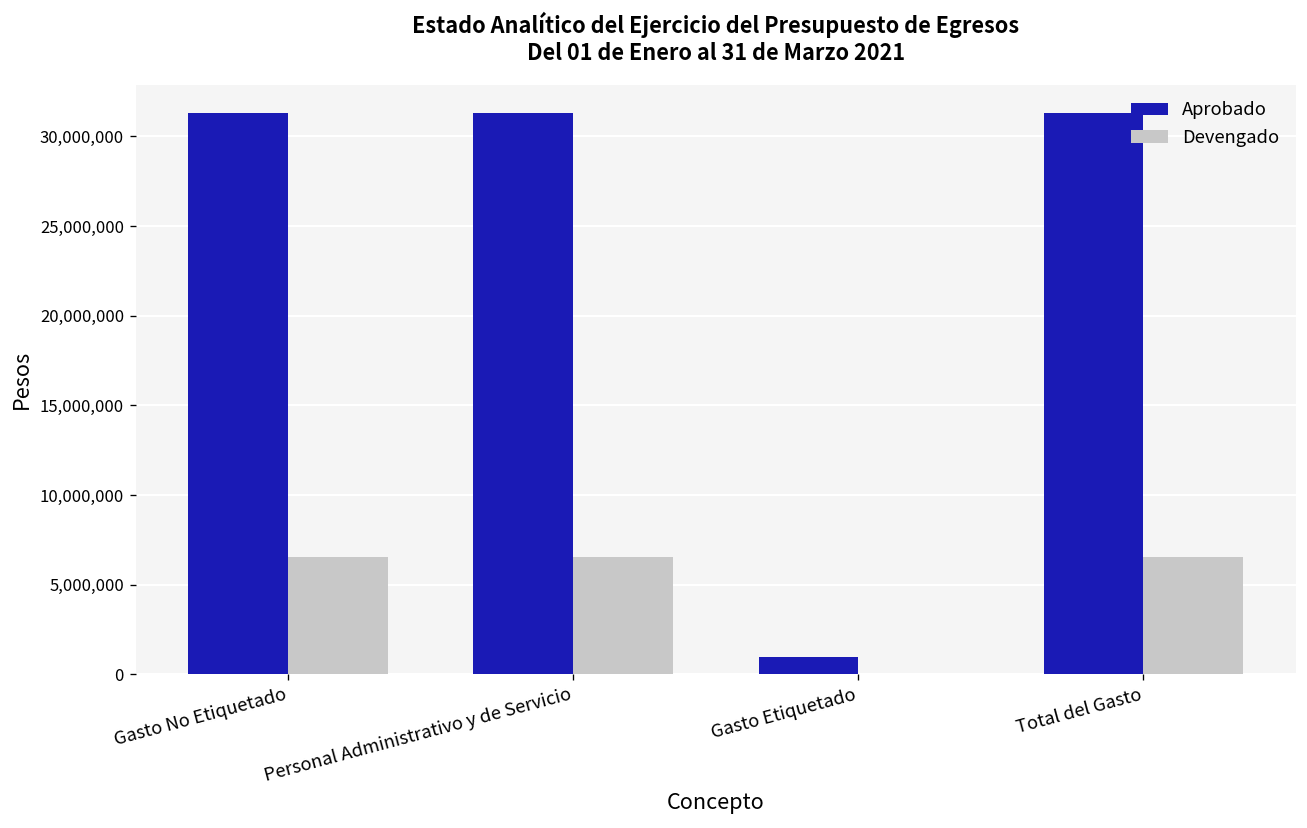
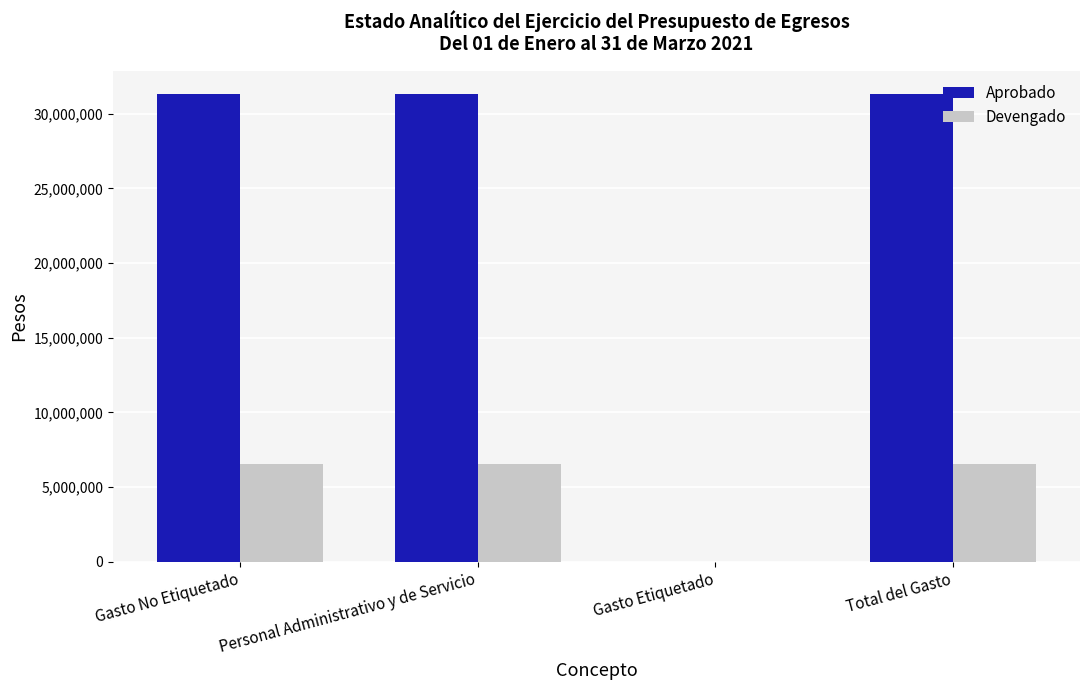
  {
    "Aprobado": {
      "Gasto No Etiquetado": "31,300,000",
      "Personal Administrativo y de Servicio": "31,300,000",
-     "Gasto Etiquetado": "1,000,000",
+     "Gasto Etiquetado": "0",
      "Total del Gasto": "31,300,000"
    },
    "Devengado": {
      "Gasto No Etiquetado": "6,500,000",
      "Personal Administrativo y de Servicio": "6,500,000",
      "Gasto Etiquetado": "0",
      "Total del Gasto": "6,500,000"
    }
  }
